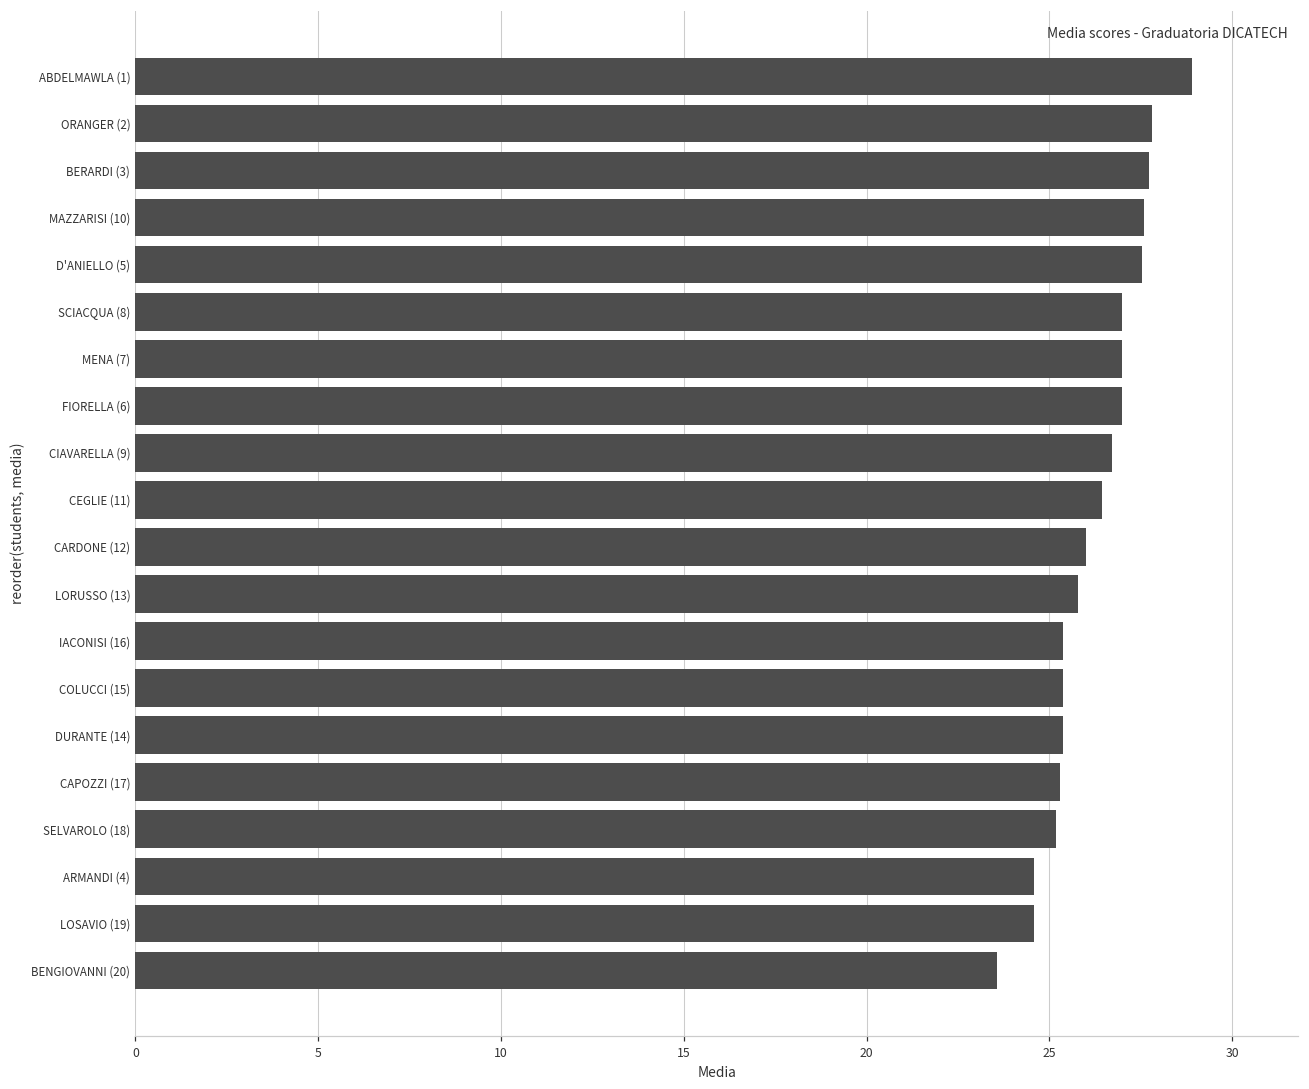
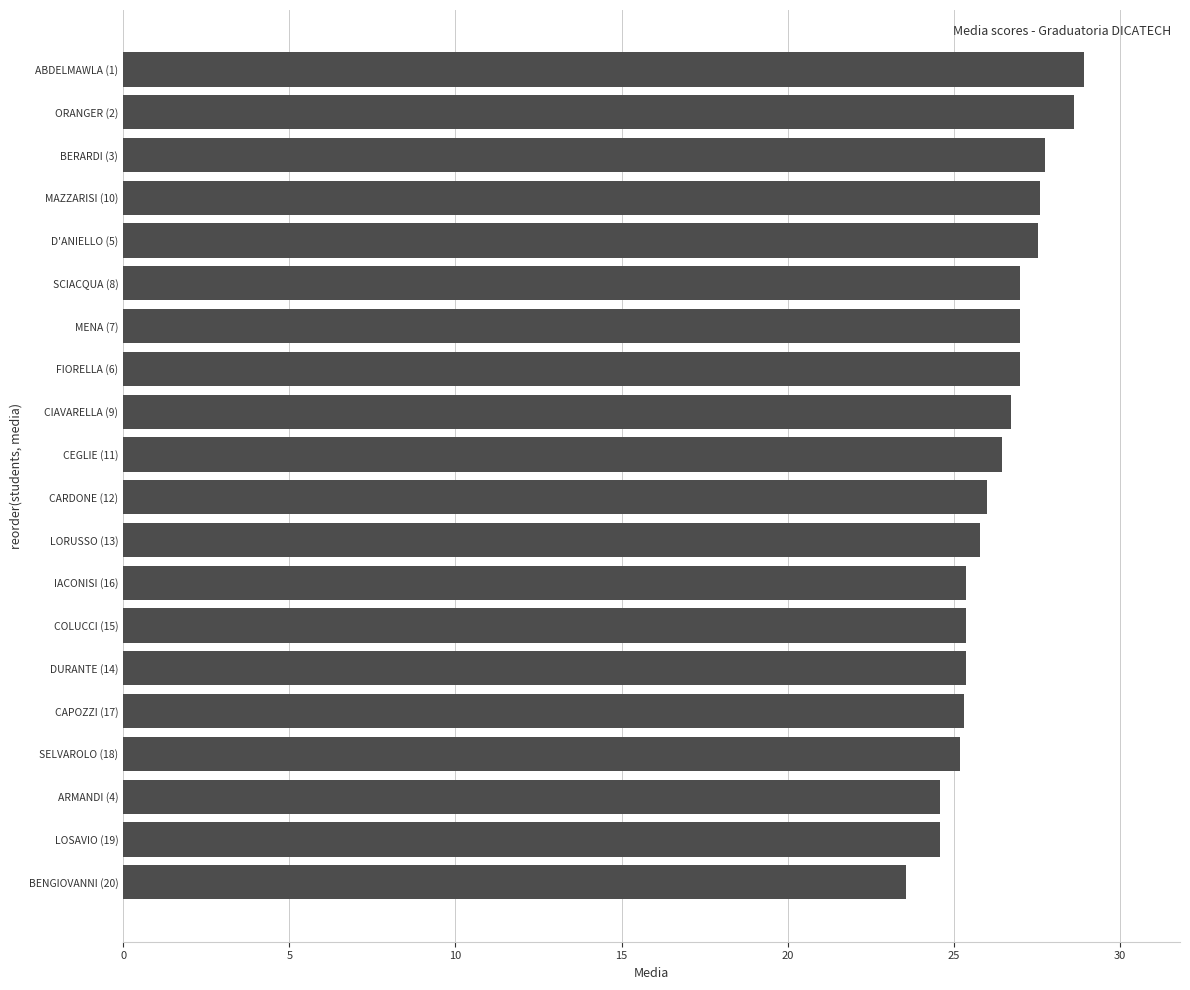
  {
    "ABDELMAWLA (1)": 28.9,
-   "ORANGER (2)": 27.8,
+   "ORANGER (2)": 28.6,
    "BERARDI (3)": 27.7,
    "MAZZARISI (10)": 27.6,
    "D'ANIELLO (5)": 27.5,
    "SCIACQUA (8)": 27.0,
    "MENA (7)": 27.0,
    "FIORELLA (6)": 27.0,
    "CIAVARELLA (9)": 26.7,
    "CEGLIE (11)": 26.5,
    "CARDONE (12)": 26.0,
    "LORUSSO (13)": 25.8,
    "IACONISI (16)": 25.4,
    "COLUCCI (15)": 25.4,
    "DURANTE (14)": 25.4,
    "CAPOZZI (17)": 25.3,
    "SELVAROLO (18)": 25.2,
    "ARMANDI (4)": 24.6,
    "LOSAVIO (19)": 24.6,
    "BENGIOVANNI (20)": 23.6
  }
